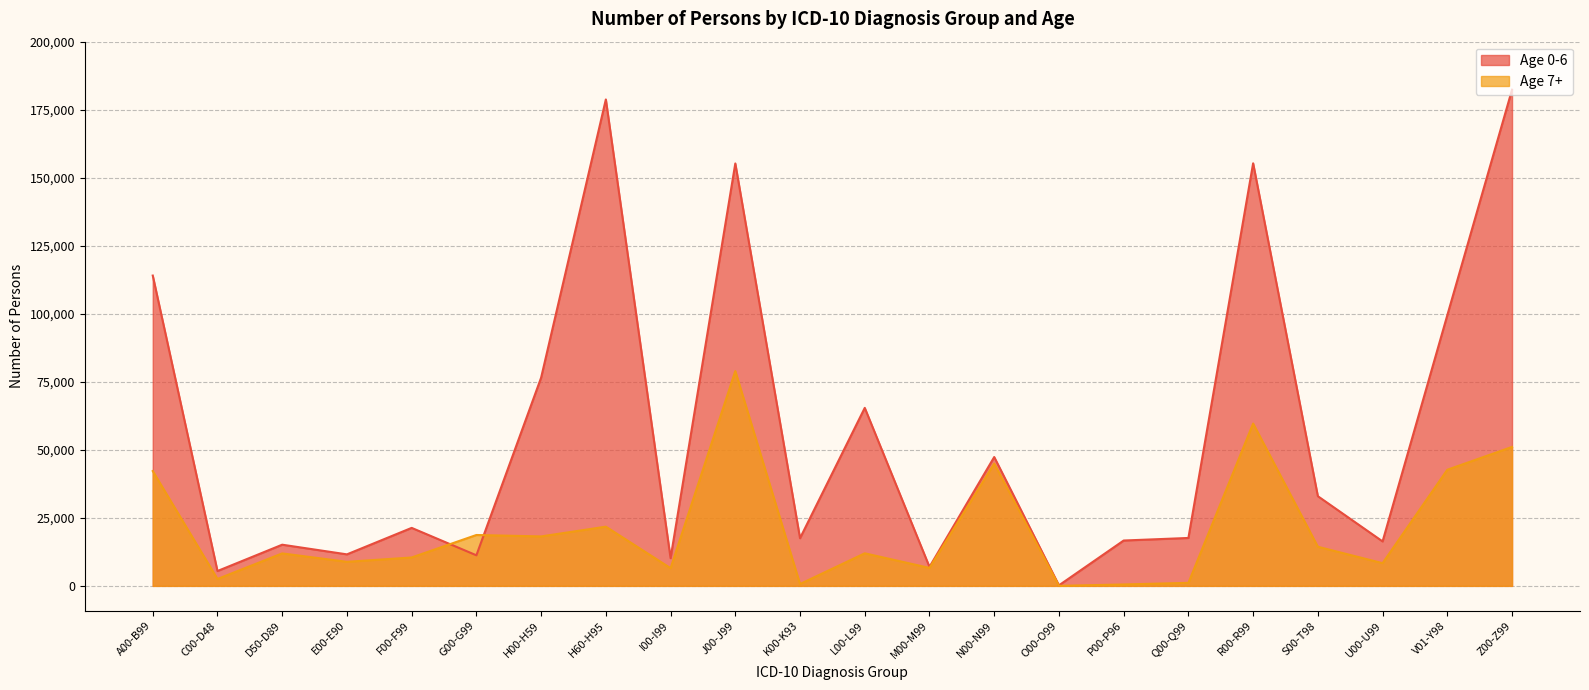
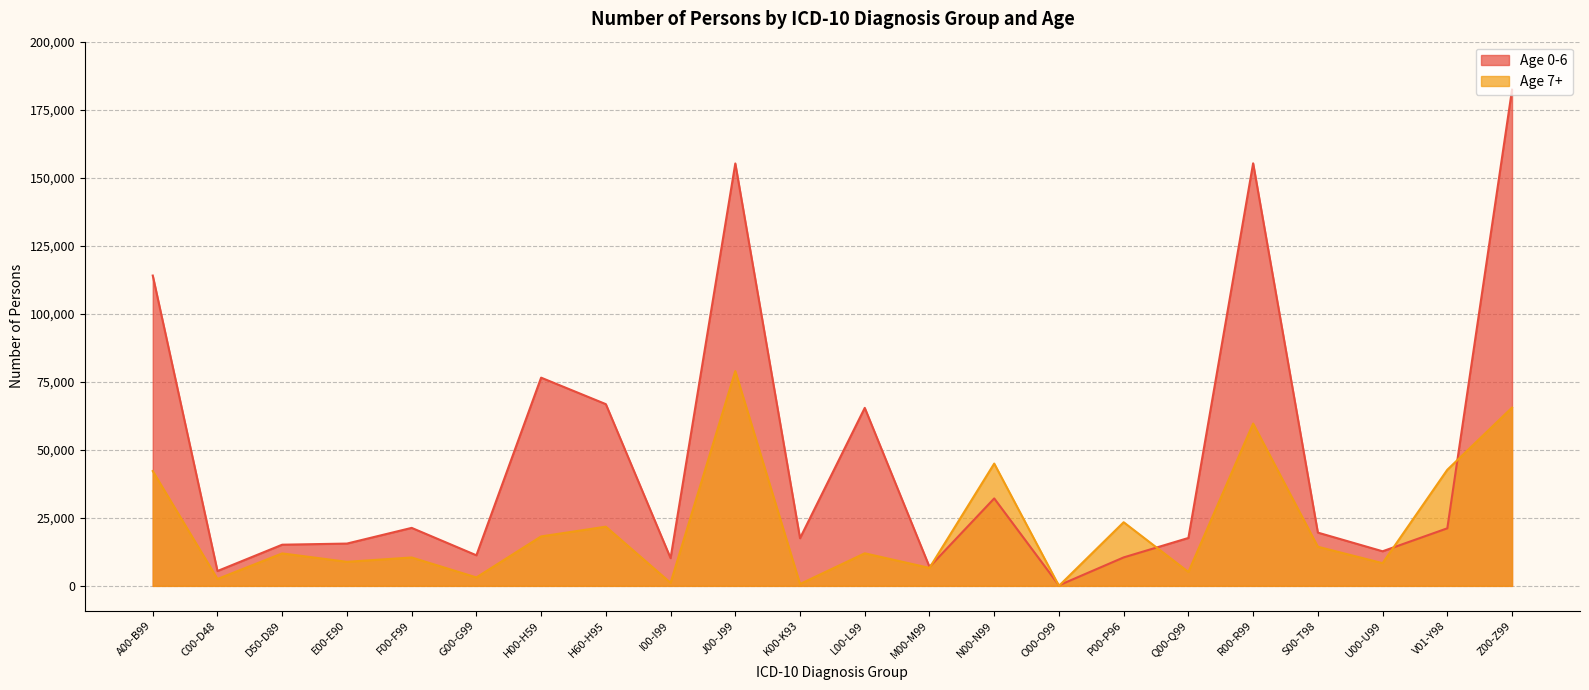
  {
    "Age 0-6": {
      "A00-B99": "114,000",
      "C00-D48": "5,000",
      "D50-D89": "15,000",
-     "E00-E90": "12,000",
+     "E00-E90": "16,000",
      "F00-F99": "21,000",
      "G00-G99": "11,000",
      "H00-H59": "77,000",
-     "H60-H95": "179,000",
+     "H60-H95": "67,000",
      "I00-I99": "10,000",
      "J00-J99": "155,000",
      "K00-K93": "18,000",
      "L00-L99": "65,000",
-     "N00-N99": "47,000",
-     "P00-P96": "17,000",
+     "N00-N99": "32,000",
+     "P00-P96": "10,000",
      "Q00-Q99": "18,000",
      "R00-R99": "155,000",
-     "S00-T98": "33,000",
-     "U00-U99": "16,000",
-     "V01-Y98": "99,000"
+     "S00-T98": "20,000",
+     "U00-U99": "13,000",
+     "V01-Y98": "21,000"
    },
    "Age 7+": {
      "A00-B99": "42,000",
      "C00-D48": "3,000",
      "D50-D89": "12,000",
      "E00-E90": "9,000",
      "F00-F99": "10,000",
-     "G00-G99": "19,000",
+     "G00-G99": "3,000",
      "H00-H59": "18,000",
      "H60-H95": "22,000",
-     "I00-I99": "7,000",
+     "I00-I99": "1,000",
      "J00-J99": "79,000",
      "K00-K93": "1,000",
      "L00-L99": "12,000",
      "N00-N99": "45,000",
-     "P00-P96": "1,000",
-     "Q00-Q99": "1,000",
+     "P00-P96": "23,000",
+     "Q00-Q99": "5,000",
      "R00-R99": "60,000",
      "S00-T98": "14,000",
      "U00-U99": "8,000",
      "V01-Y98": "43,000",
-     "Z00-Z99": "51,000"
+     "Z00-Z99": "66,000"
    }
  }
